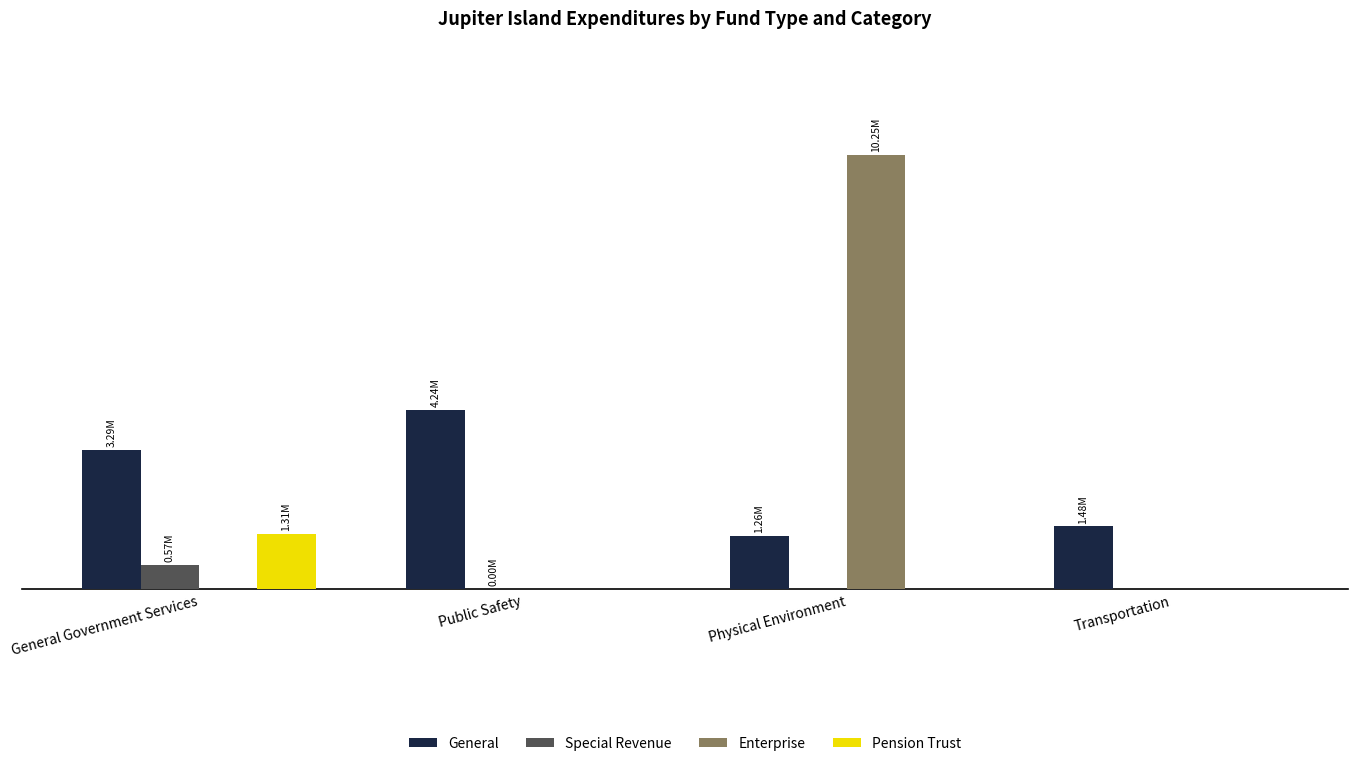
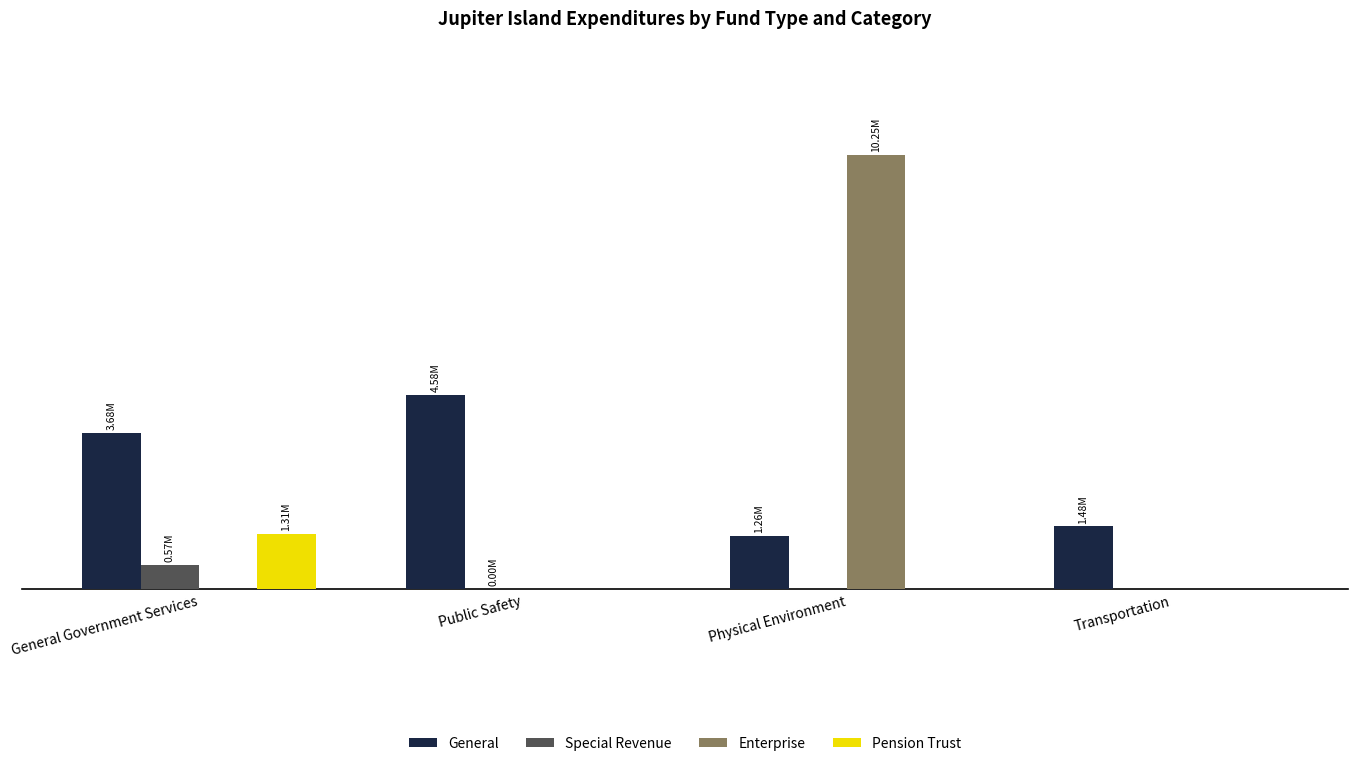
  {
    "General": {
-     "General Government Services": "3.29M",
-     "Public Safety": "4.24M",
+     "General Government Services": "3.68M",
+     "Public Safety": "4.58M",
      "Physical Environment": "1.26M",
      "Transportation": "1.48M"
    },
    "Special Revenue": {
      "General Government Services": "0.57M"
    },
    "Enterprise": {
      "Physical Environment": "10.25M"
    },
    "Pension Trust": {
      "General Government Services": "1.31M"
    }
  }
